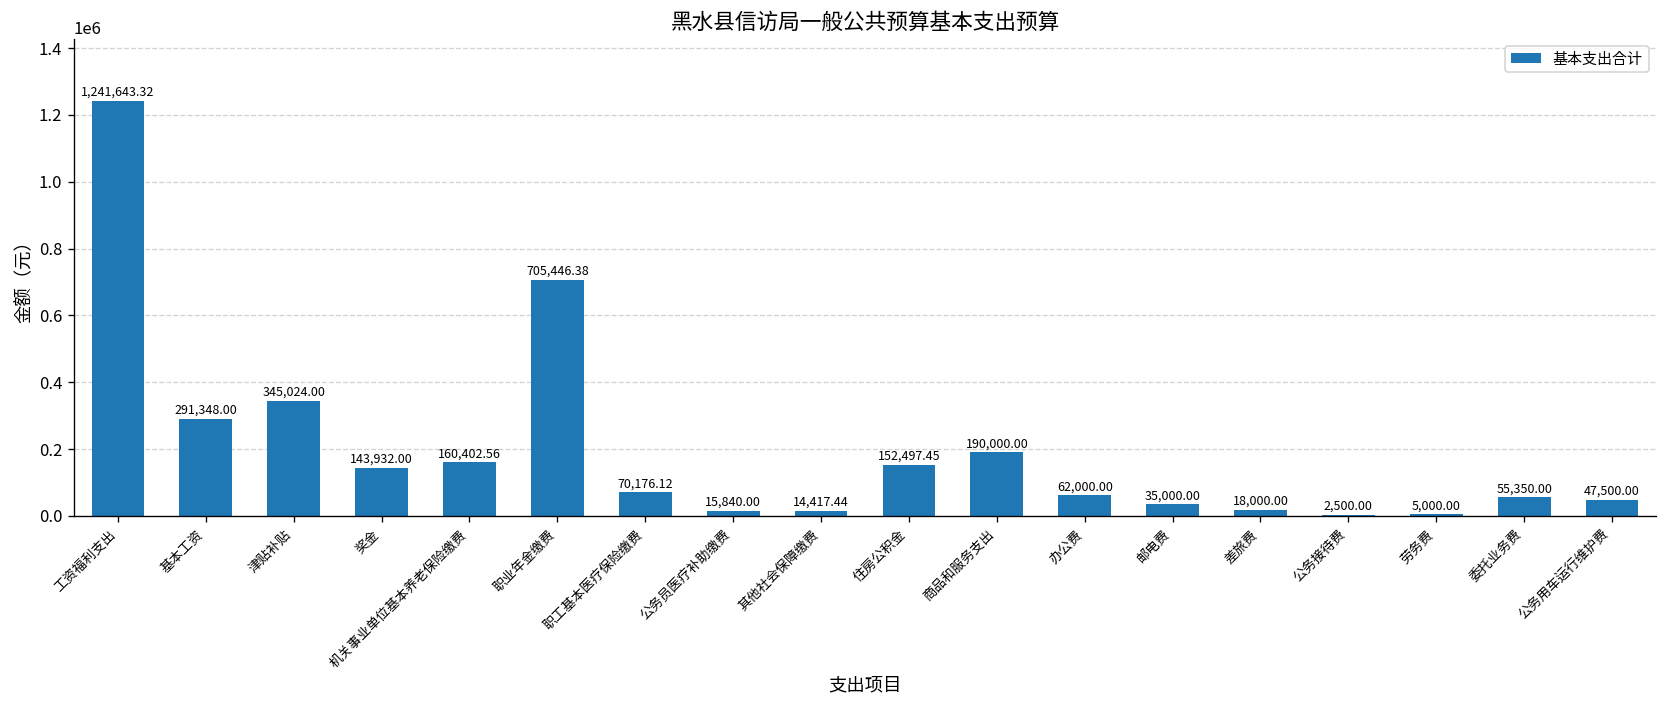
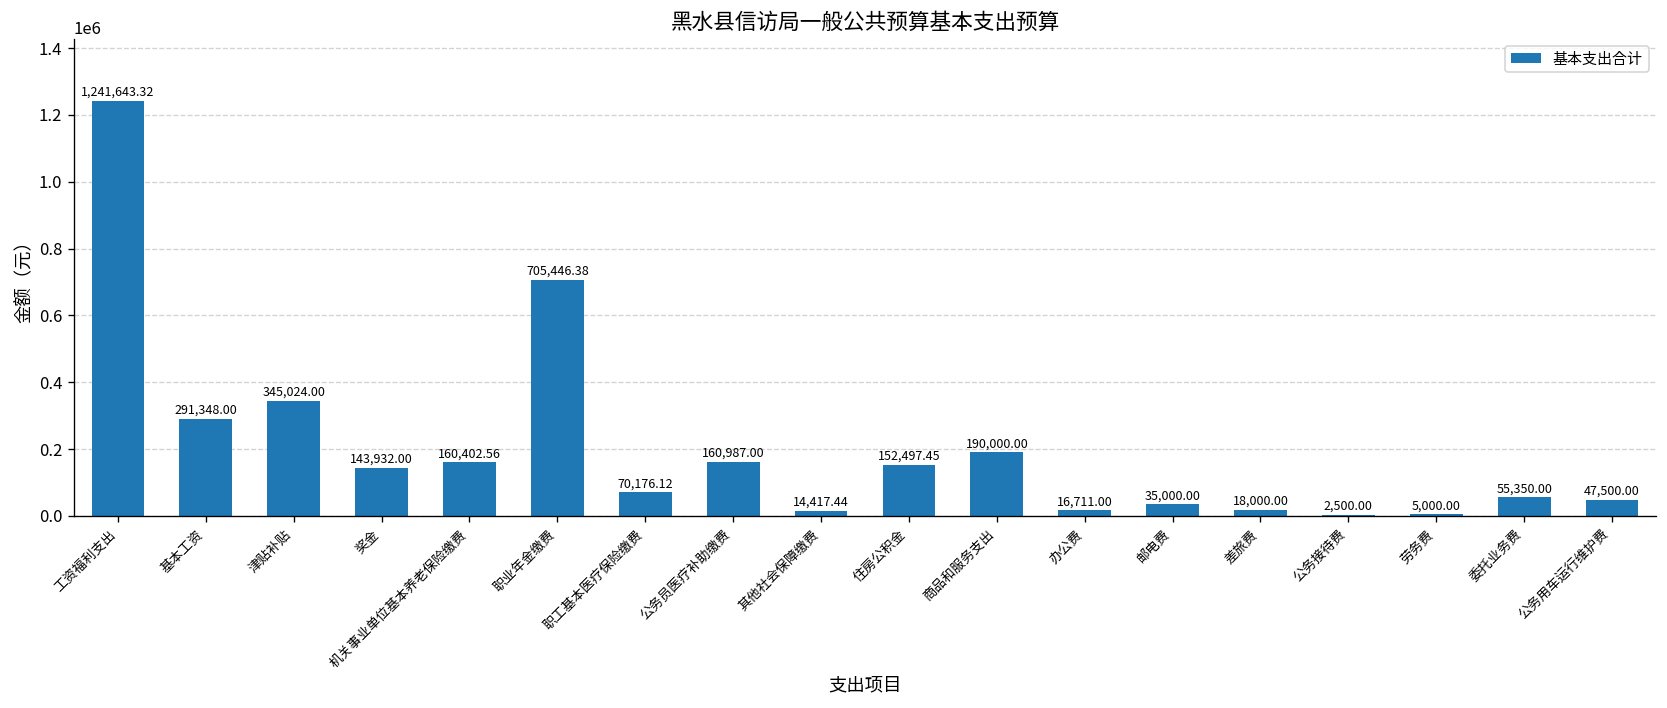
  {
    "工资福利支出": "1,241,643.32",
    "基本工资": "291,348.00",
    "津贴补贴": "345,024.00",
    "奖金": "143,932.00",
    "机关事业单位基本养老保险缴费": "160,402.56",
    "职业年金缴费": "705,446.38",
    "职工基本医疗保险缴费": "70,176.12",
-   "公务员医疗补助缴费": "15,840.00",
+   "公务员医疗补助缴费": "160,987.00",
    "其他社会保障缴费": "14,417.44",
    "住房公积金": "152,497.45",
    "商品和服务支出": "190,000.00",
-   "办公费": "62,000.00",
+   "办公费": "16,711.00",
    "邮电费": "35,000.00",
    "差旅费": "18,000.00",
    "公务接待费": "2,500.00",
    "劳务费": "5,000.00",
    "委托业务费": "55,350.00",
    "公务用车运行维护费": "47,500.00"
  }
